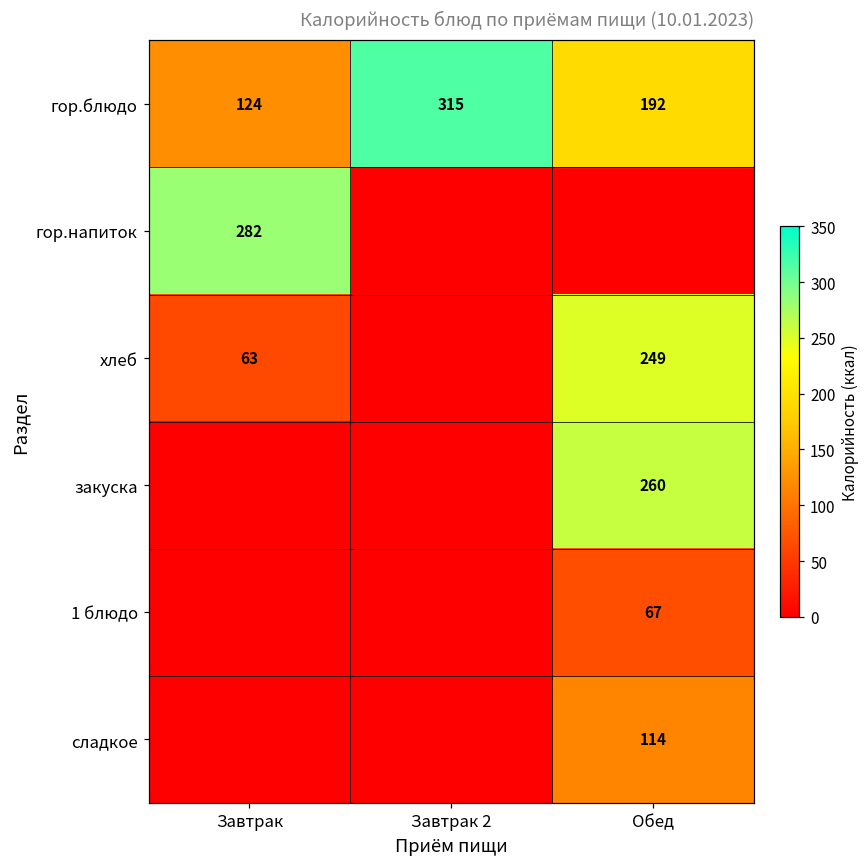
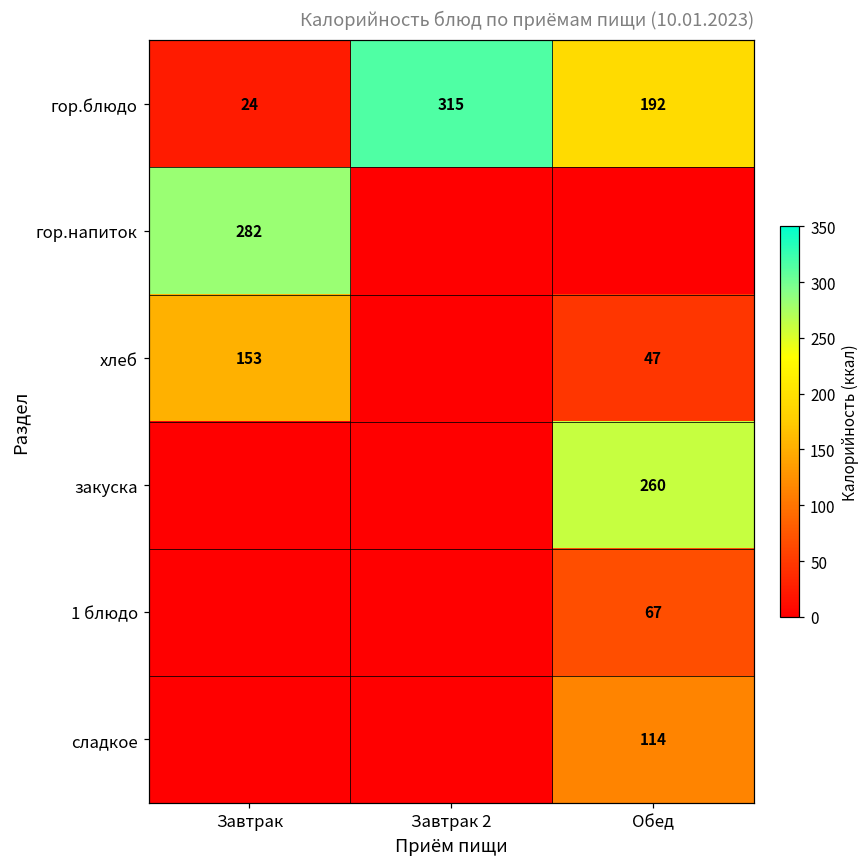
  {
    "гор.блюдо": {
-     "Завтрак": 124,
+     "Завтрак": 24,
      "Завтрак 2": 315,
      "Обед": 192
    },
    "гор.напиток": {
      "Завтрак": 282
    },
    "хлеб": {
-     "Завтрак": 63,
-     "Обед": 249
+     "Завтрак": 153,
+     "Обед": 47
    },
    "закуска": {
      "Обед": 260
    },
    "1 блюдо": {
      "Обед": 67
    },
    "сладкое": {
      "Обед": 114
    }
  }
